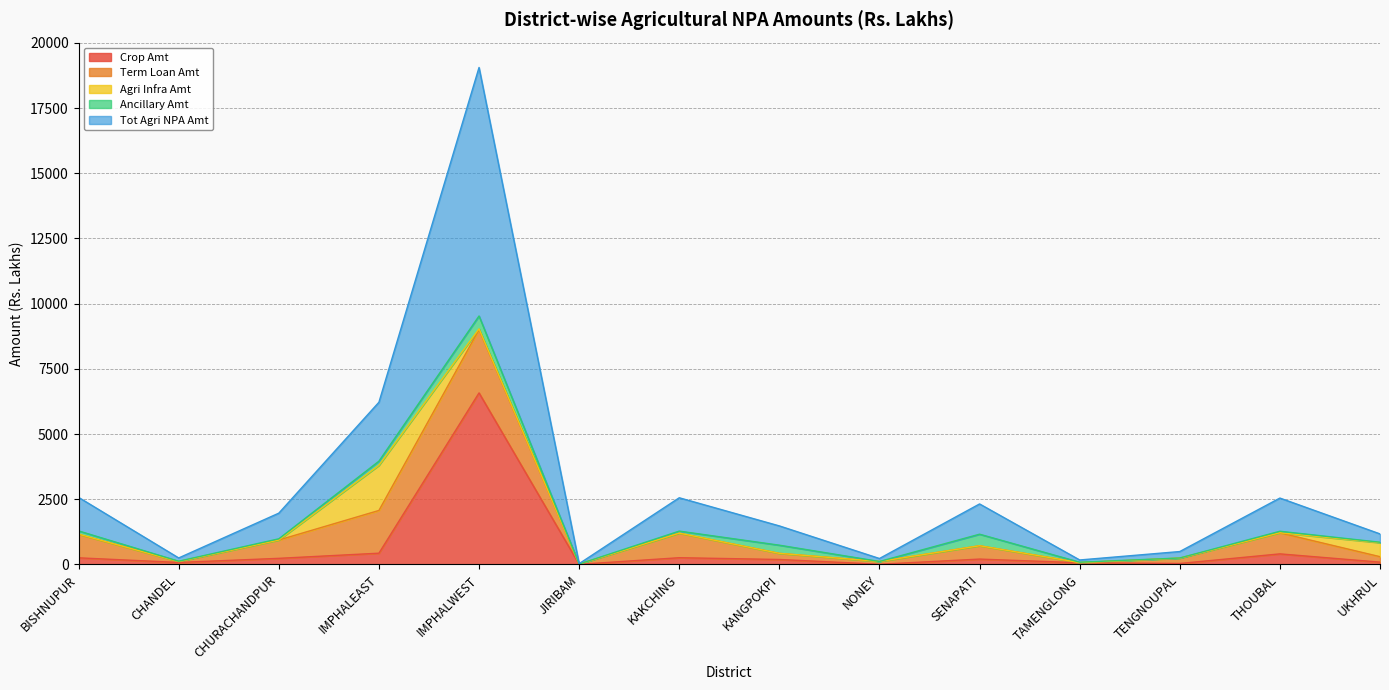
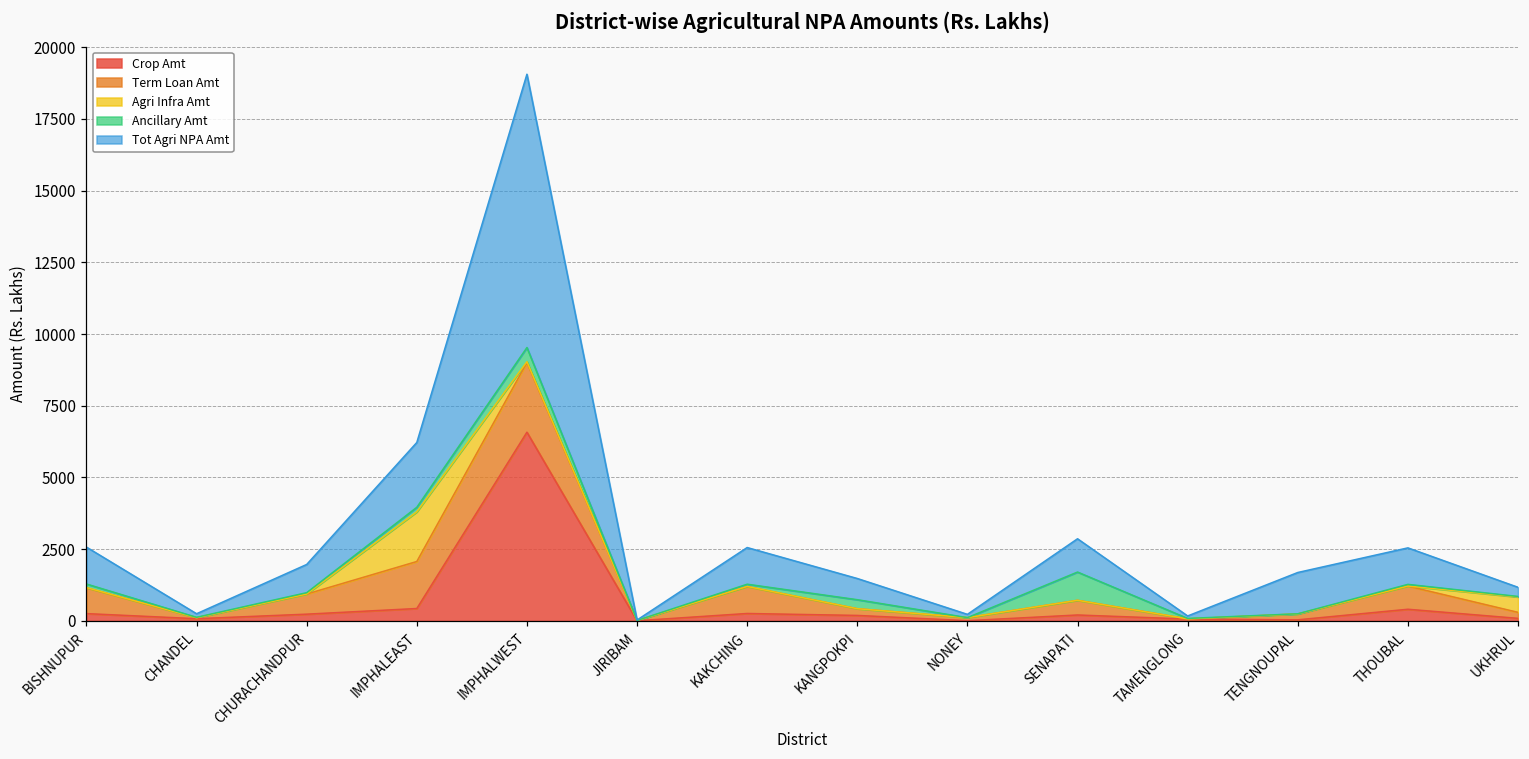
  {
    "Agri Infra Amt": {
      "IMPHALEAST": 1700
    },
    "Ancillary Amt": {
      "BISHNUPUR": 100,
      "IMPHALEAST": 200,
      "IMPHALWEST": 500,
      "KANGPOKPI": 300,
-     "SENAPATI": 400
+     "SENAPATI": 1000
    },
    "Tot Agri NPA Amt": {
      "BISHNUPUR": 1300,
      "CHANDEL": 100,
      "CHURACHANDPUR": 1000,
      "IMPHALEAST": 2300,
      "IMPHALWEST": 9500,
      "KAKCHING": 1300,
      "KANGPOKPI": 700,
      "NONEY": 100,
      "SENAPATI": 1200,
-     "TENGNOUPAL": 200,
+     "TENGNOUPAL": 1400,
      "THOUBAL": 1300,
      "UKHRUL": 300
    }
  }
